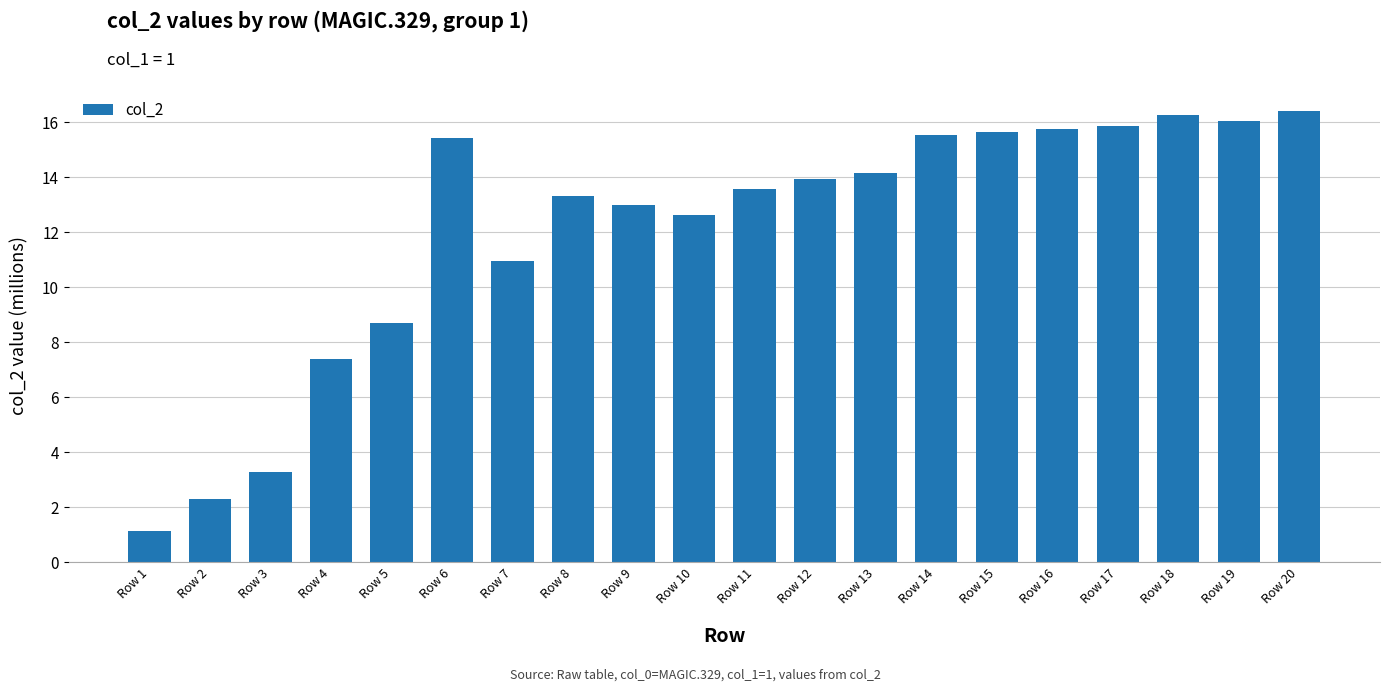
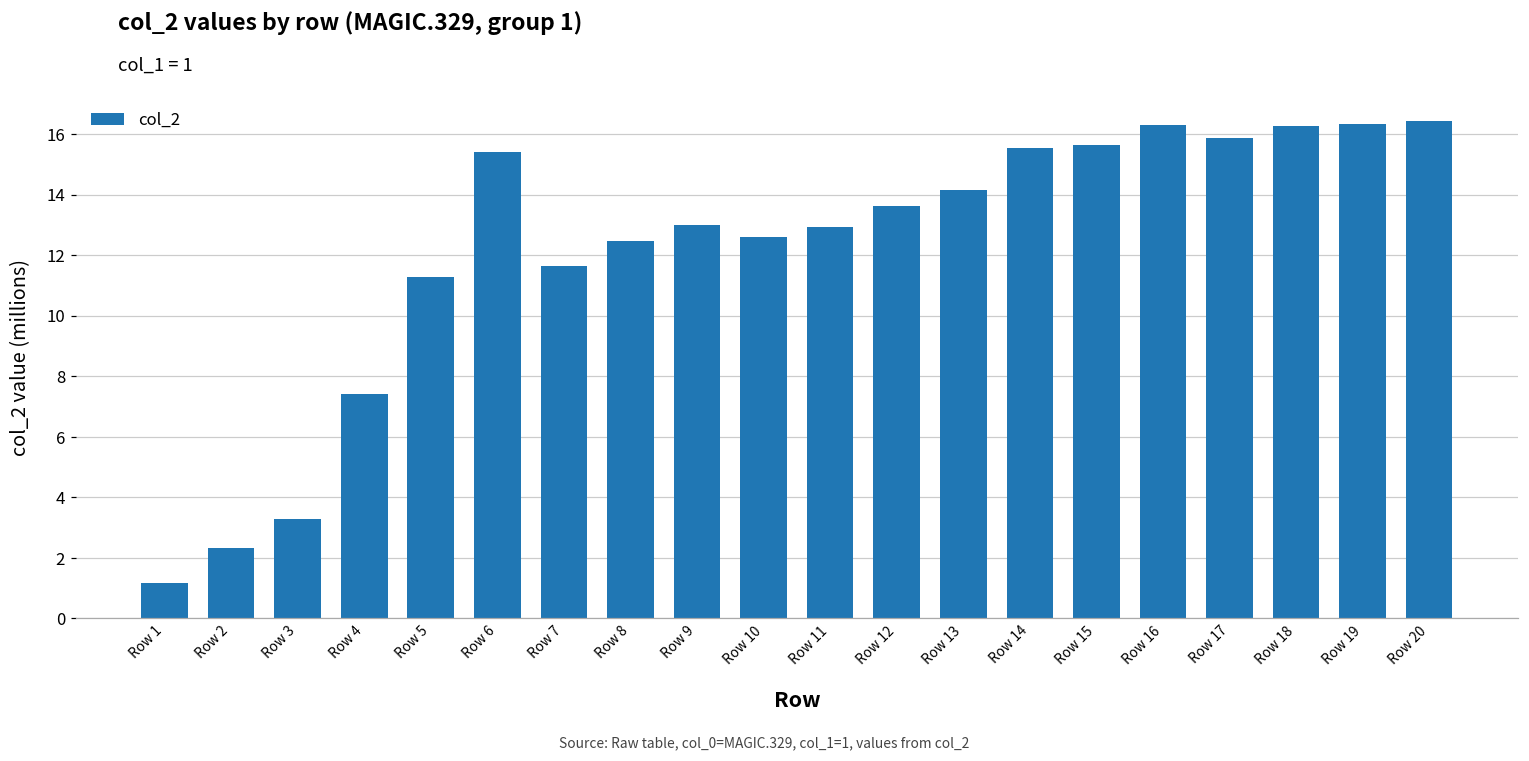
  {
    "Row 1": 1.2,
    "Row 2": 2.3,
    "Row 3": 3.3,
    "Row 4": 7.4,
-   "Row 5": 8.7,
+   "Row 5": 11.3,
    "Row 6": 15.4,
-   "Row 7": 10.9,
-   "Row 8": 13.3,
+   "Row 7": 11.6,
+   "Row 8": 12.5,
    "Row 9": 13.0,
    "Row 10": 12.6,
-   "Row 11": 13.6,
-   "Row 12": 13.9,
+   "Row 11": 12.9,
+   "Row 12": 13.6,
    "Row 13": 14.2,
    "Row 14": 15.5,
    "Row 15": 15.7,
-   "Row 16": 15.8,
+   "Row 16": 16.3,
    "Row 17": 15.9,
    "Row 18": 16.3,
-   "Row 19": 16.0,
+   "Row 19": 16.3,
    "Row 20": 16.4
  }
